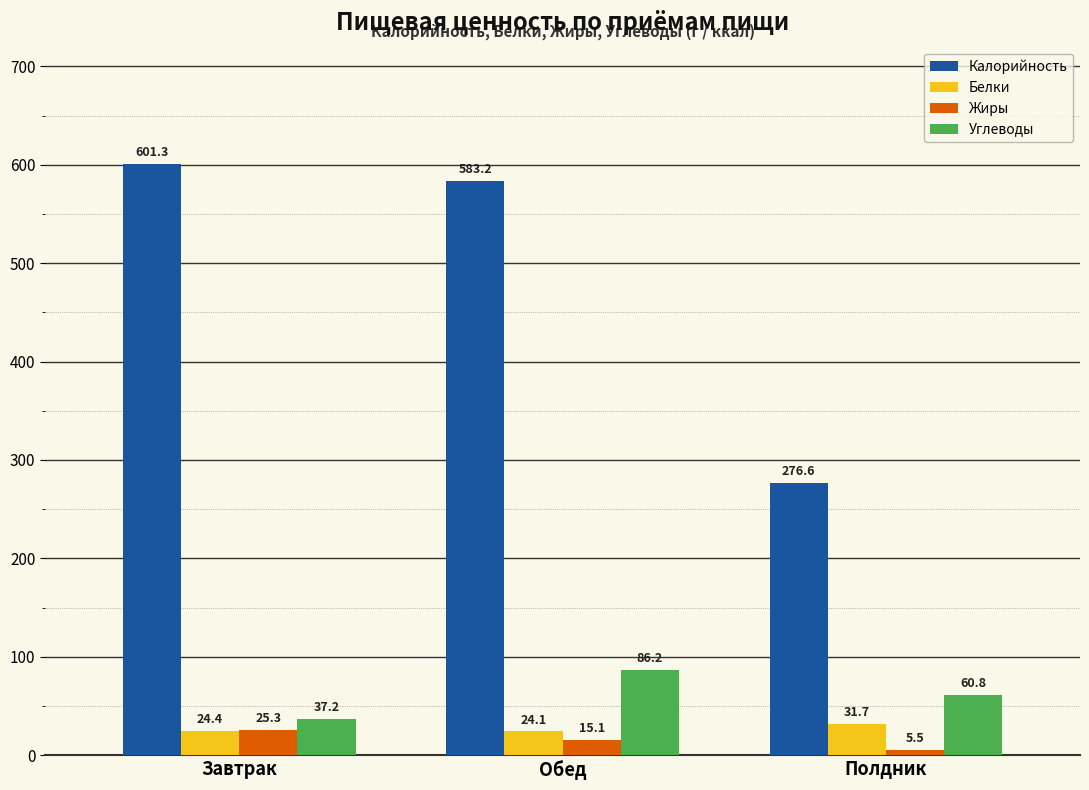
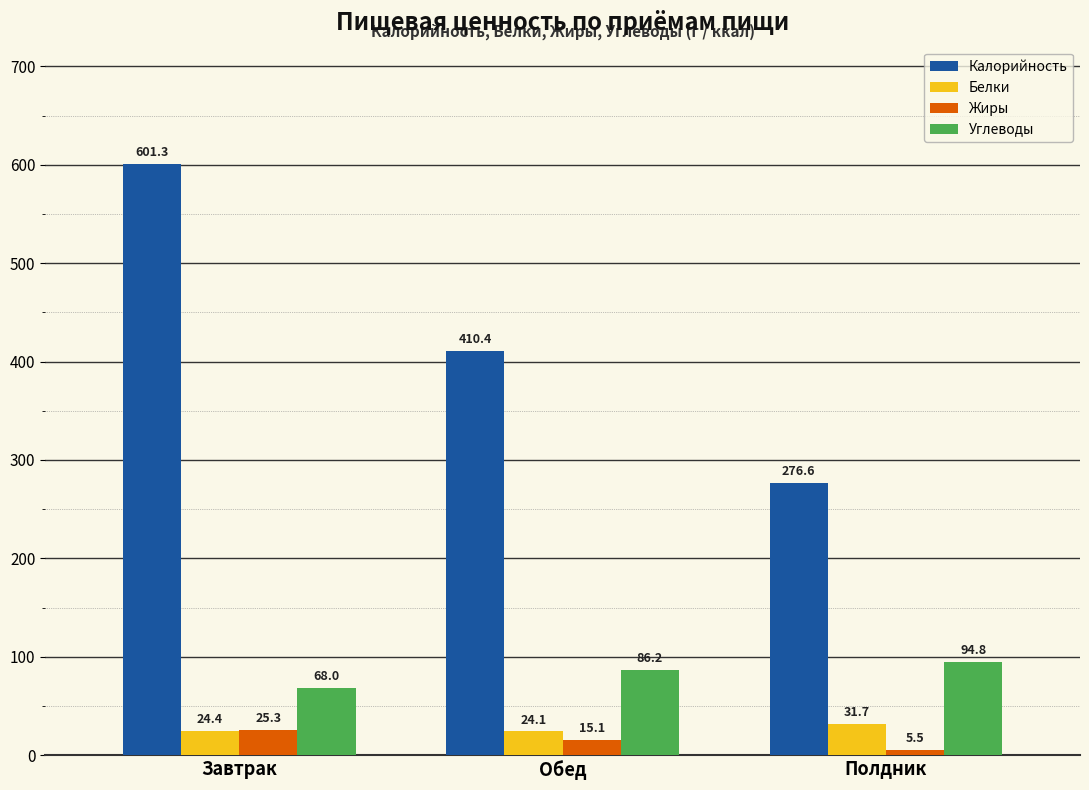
  {
    "Калорийность": {
      "Завтрак": 601.3,
-     "Обед": 583.2,
+     "Обед": 410.4,
      "Полдник": 276.6
    },
    "Белки": {
      "Завтрак": 24.4,
      "Обед": 24.1,
      "Полдник": 31.7
    },
    "Жиры": {
      "Завтрак": 25.3,
      "Обед": 15.1,
      "Полдник": 5.5
    },
    "Углеводы": {
-     "Завтрак": 37.2,
+     "Завтрак": 68.0,
      "Обед": 86.2,
-     "Полдник": 60.8
+     "Полдник": 94.8
    }
  }
